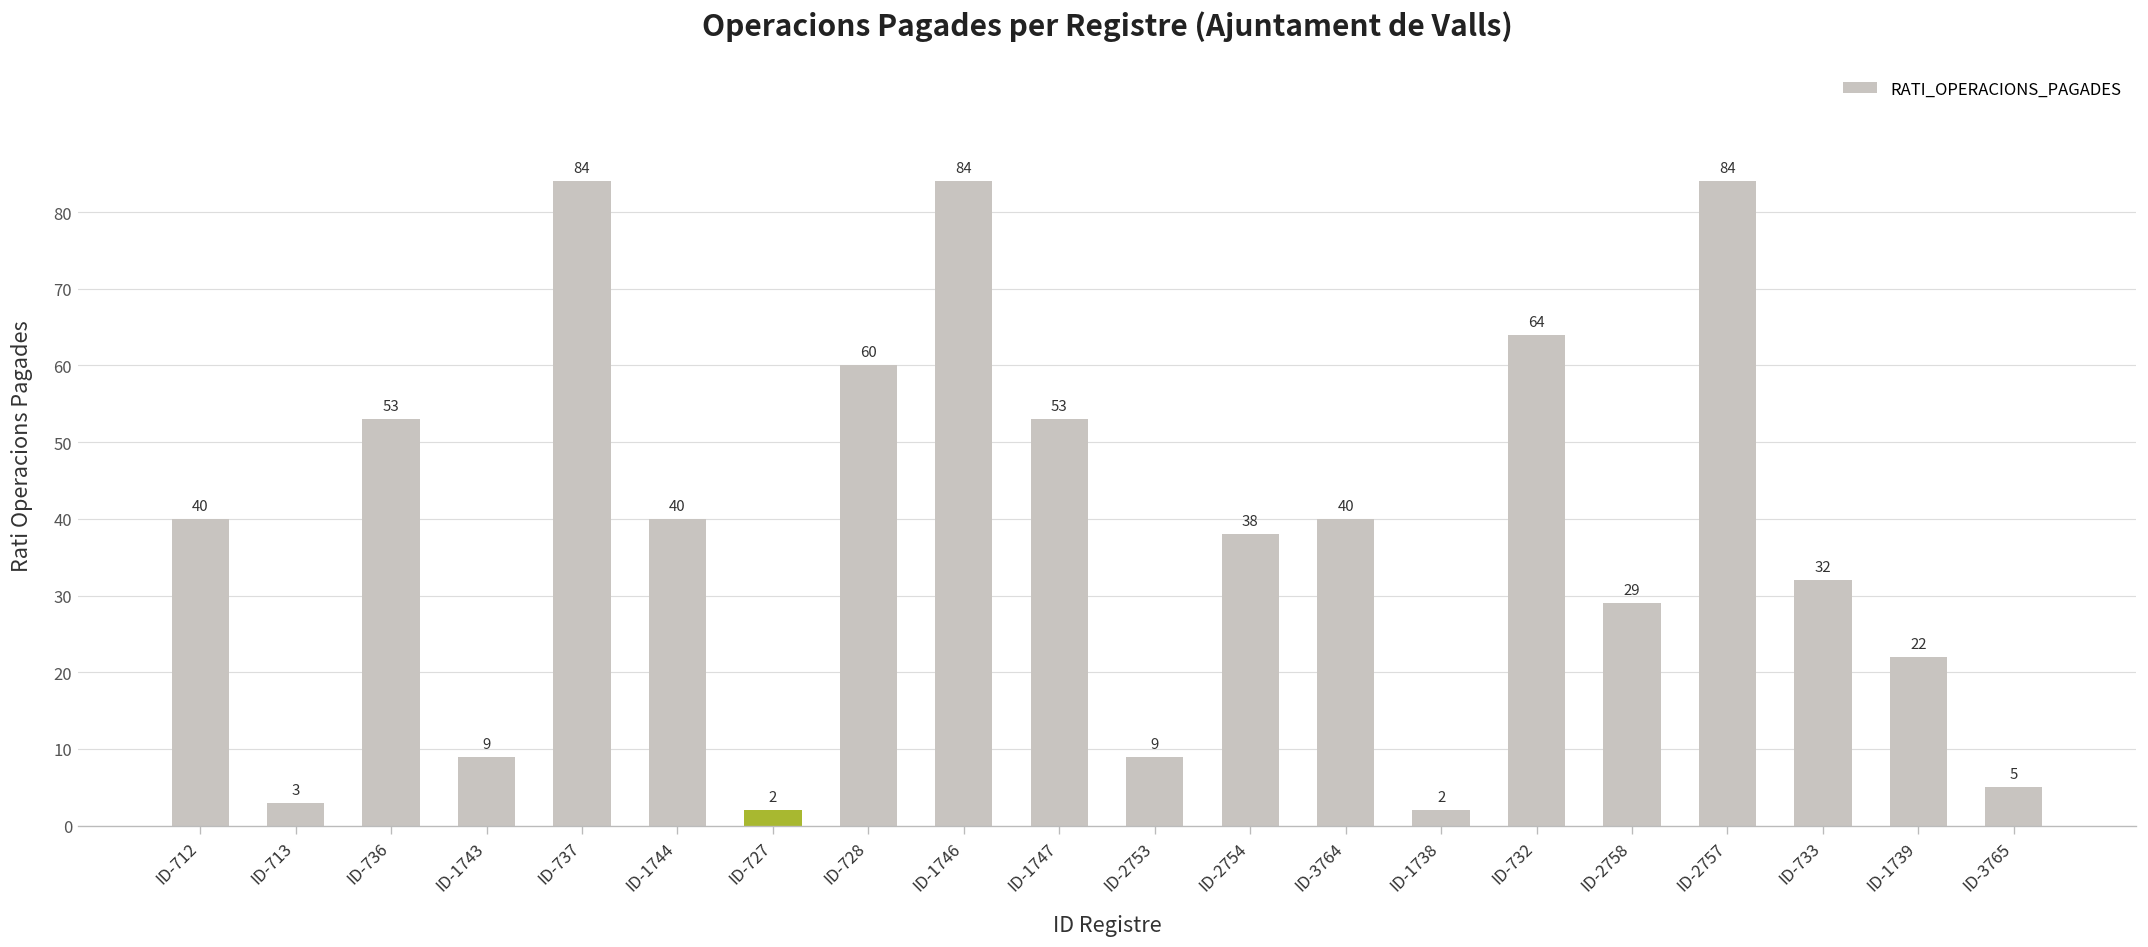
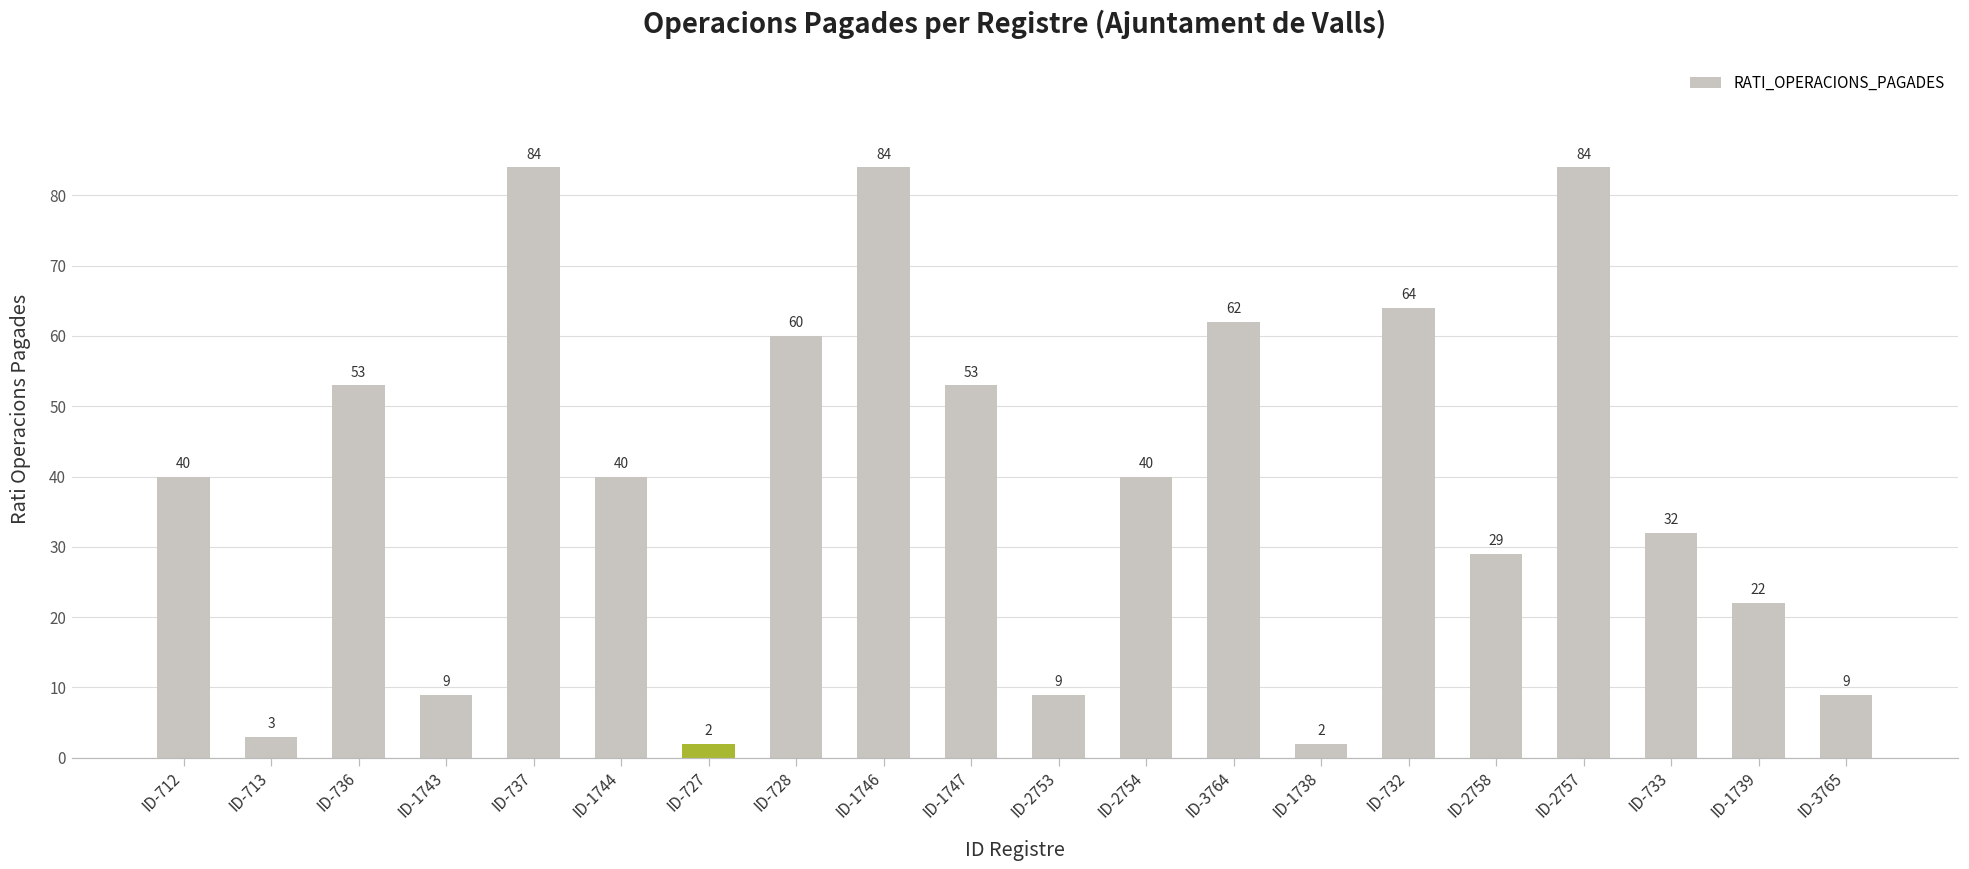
  {
    "ID-712": 40,
    "ID-713": 3,
    "ID-736": 53,
    "ID-1743": 9,
    "ID-737": 84,
    "ID-1744": 40,
    "ID-727": 2,
    "ID-728": 60,
    "ID-1746": 84,
    "ID-1747": 53,
    "ID-2753": 9,
-   "ID-2754": 38,
-   "ID-3764": 40,
+   "ID-2754": 40,
+   "ID-3764": 62,
    "ID-1738": 2,
    "ID-732": 64,
    "ID-2758": 29,
    "ID-2757": 84,
    "ID-733": 32,
    "ID-1739": 22,
-   "ID-3765": 5
+   "ID-3765": 9
  }
